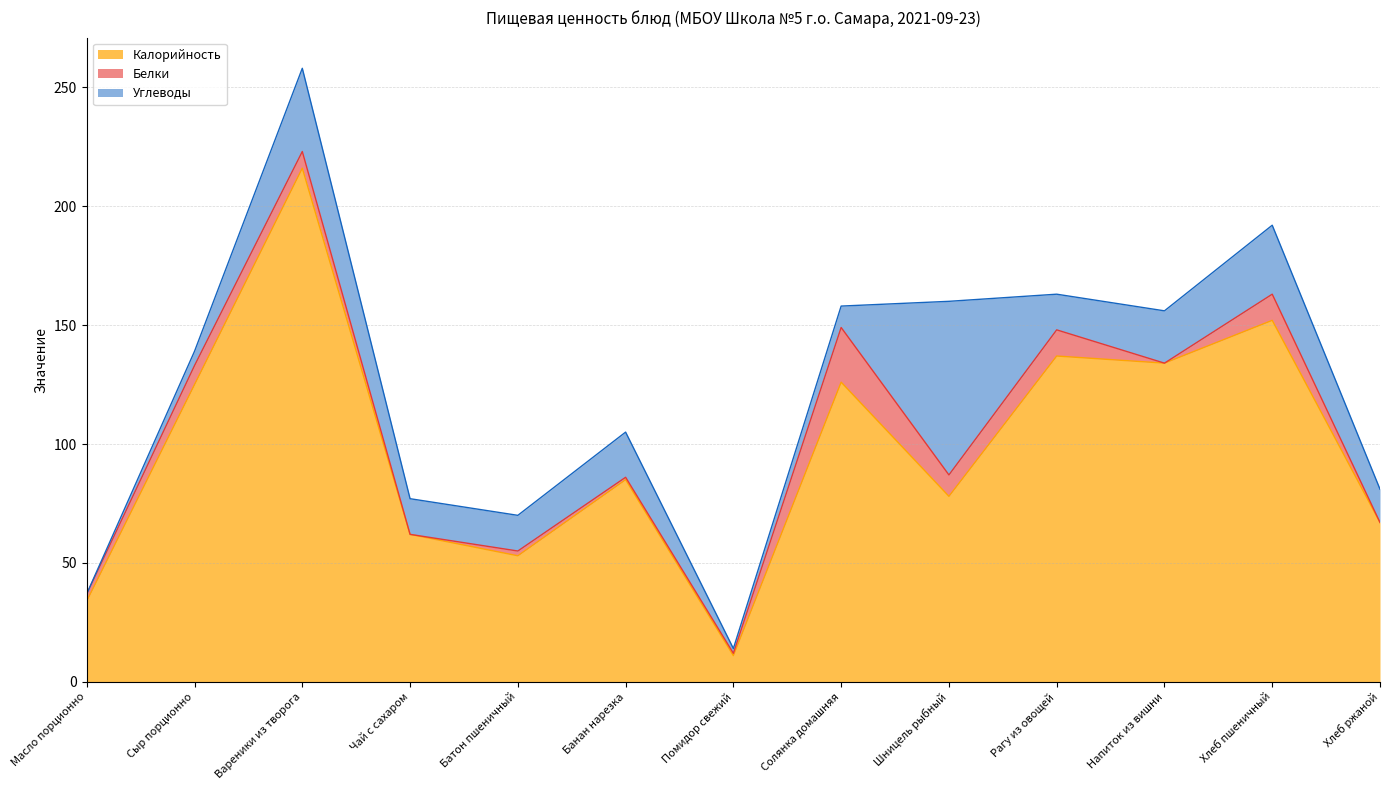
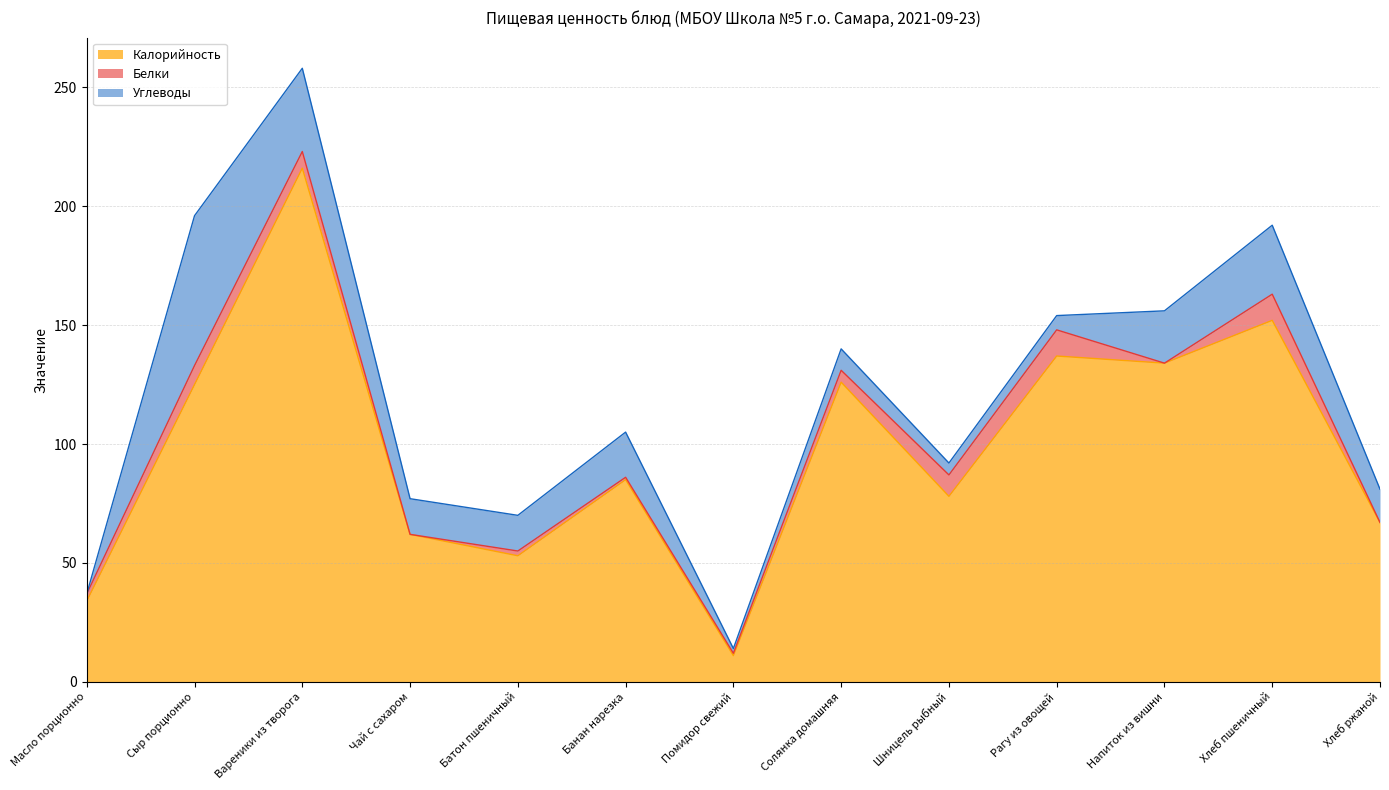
  {
    "Калорийность": {
      "Масло порционно": 34,
      "Сыр порционно": 125,
      "Вареники из творога": 216,
      "Батон пшеничный": 53,
      "Солянка домашняя": 126,
      "Шницель рыбный": 78,
      "Рагу из овощей": 137,
      "Хлеб пшеничный": 152
    },
    "Белки": {
      "Сыр порционно": 8,
      "Вареники из творога": 7,
      "Батон пшеничный": 2,
-     "Солянка домашняя": 23,
+     "Солянка домашняя": 5,
      "Шницель рыбный": 9,
      "Рагу из овощей": 11,
      "Хлеб пшеничный": 11
    },
    "Углеводы": {
-     "Сыр порционно": 6,
+     "Сыр порционно": 63,
      "Вареники из творога": 35,
      "Чай с сахаром": 15,
      "Батон пшеничный": 15,
      "Банан нарезка": 19,
      "Помидор свежий": 2,
      "Солянка домашняя": 9,
-     "Шницель рыбный": 73,
-     "Рагу из овощей": 15,
+     "Шницель рыбный": 5,
+     "Рагу из овощей": 6,
      "Напиток из вишни": 22,
      "Хлеб пшеничный": 29,
      "Хлеб ржаной": 14
    }
  }
